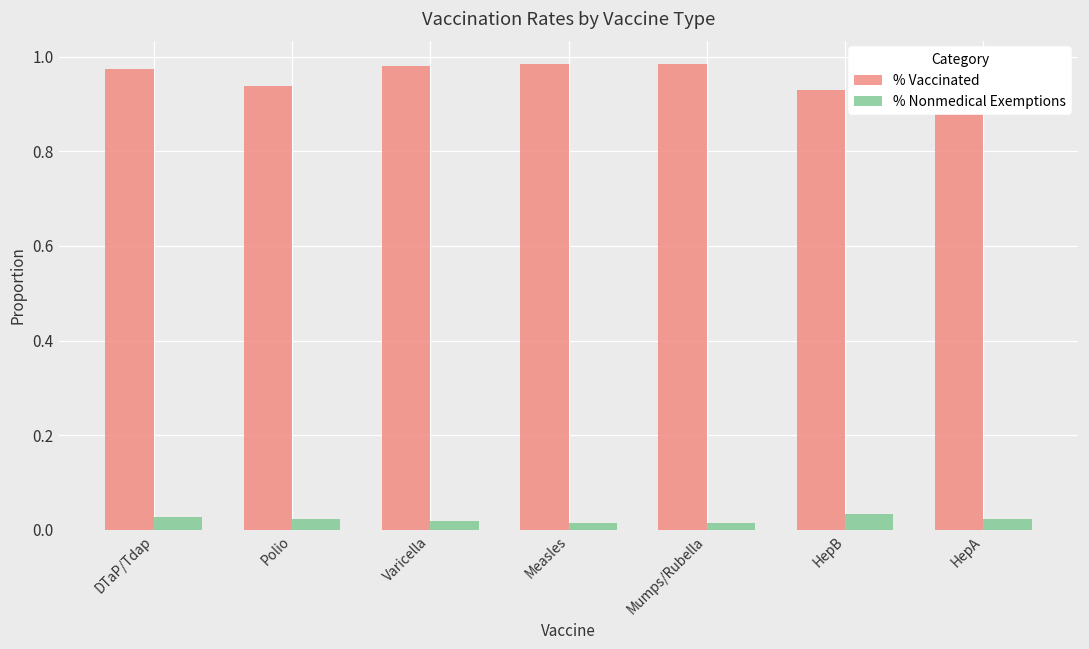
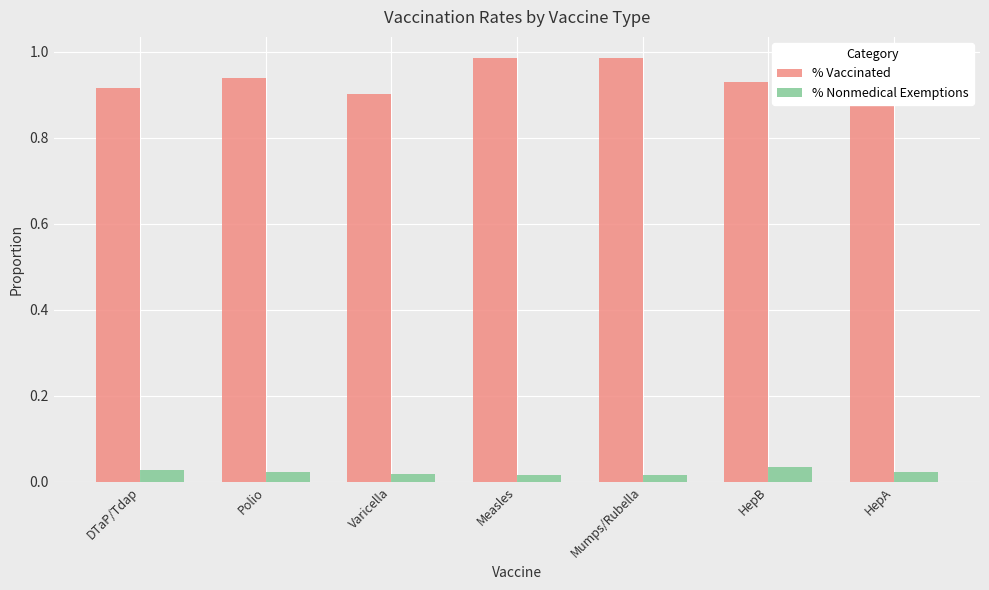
  {
    "% Vaccinated": {
-     "DTaP/Tdap": 0.97,
+     "DTaP/Tdap": 0.91,
      "Polio": 0.94,
-     "Varicella": 0.98,
+     "Varicella": 0.90,
      "Measles": 0.98,
      "Mumps/Rubella": 0.98,
      "HepB": 0.93
    },
    "% Nonmedical Exemptions": {
      "DTaP/Tdap": 0.03,
      "Polio": 0.02,
      "Varicella": 0.02,
      "Measles": 0.02,
      "Mumps/Rubella": 0.02,
      "HepB": 0.03,
      "HepA": 0.02
    }
  }
